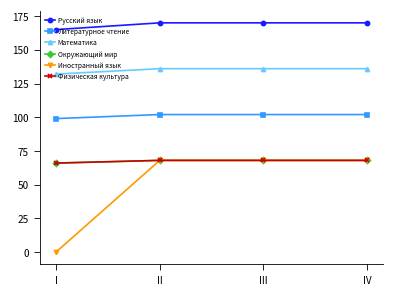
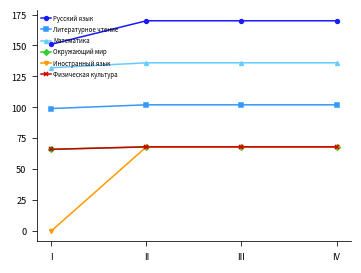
  {
    "Русский язык": {
-     "I": 165,
+     "I": 151,
      "II": 170,
      "III": 170,
      "IV": 170
    },
    "Литературное чтение": {
      "I": 99,
      "II": 102,
      "III": 102,
      "IV": 102
    },
    "Математика": {
      "I": 132,
      "II": 136,
      "III": 136,
      "IV": 136
    },
    "Физическая культура": {
      "I": 66
    },
    "Иностранный язык": {
      "I": 0
    }
  }
